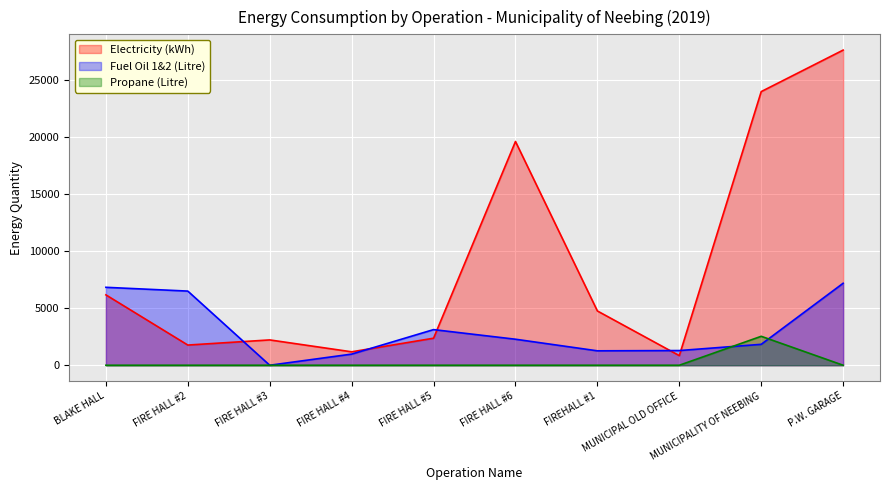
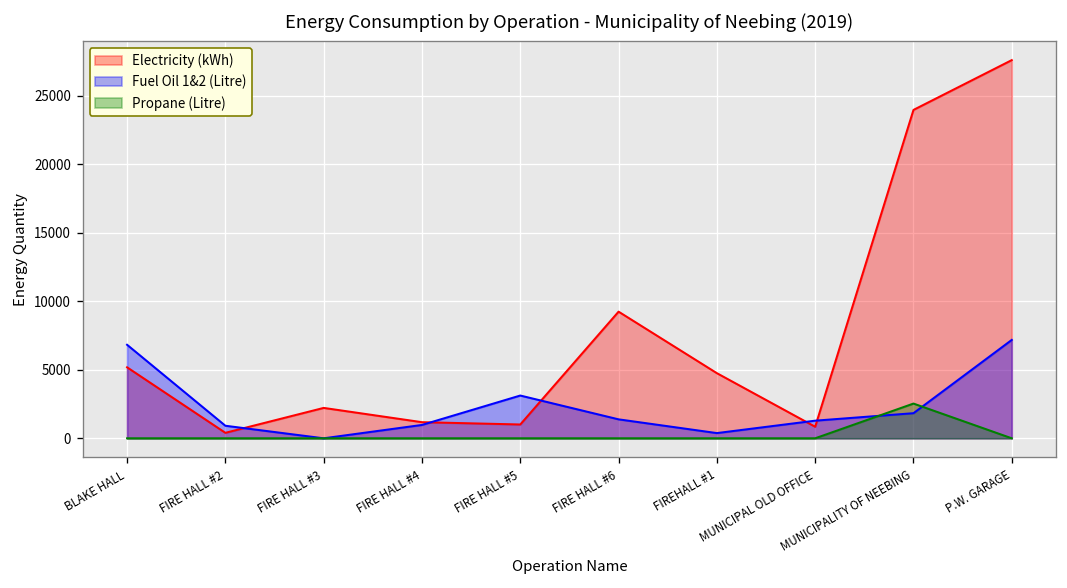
  {
    "Electricity (kWh)": {
-     "BLAKE HALL": 6200,
-     "FIRE HALL #2": 1800,
+     "BLAKE HALL": 5200,
+     "FIRE HALL #2": 400,
      "FIRE HALL #3": 2200,
-     "FIRE HALL #5": 2400,
-     "FIRE HALL #6": 19600,
+     "FIRE HALL #5": 1000,
+     "FIRE HALL #6": 9200,
      "FIREHALL #1": 4800,
      "MUNICIPAL OLD OFFICE": 800,
      "MUNICIPALITY OF NEEBING": 24000,
      "P.W. GARAGE": 27600
    },
    "Fuel Oil 1&2 (Litre)": {
      "BLAKE HALL": 6800,
-     "FIRE HALL #2": 6500,
+     "FIRE HALL #2": 900,
      "FIRE HALL #5": 3100,
-     "FIRE HALL #6": 2300,
-     "FIREHALL #1": 1300,
+     "FIRE HALL #6": 1400,
+     "FIREHALL #1": 400,
      "MUNICIPAL OLD OFFICE": 1300,
      "MUNICIPALITY OF NEEBING": 1800,
      "P.W. GARAGE": 7200
    },
    "Propane (Litre)": {
      "BLAKE HALL": 0,
      "FIRE HALL #2": 0,
      "FIRE HALL #4": 0,
      "FIRE HALL #5": 0,
      "FIRE HALL #6": 0,
      "FIREHALL #1": 0,
      "MUNICIPAL OLD OFFICE": 0,
      "MUNICIPALITY OF NEEBING": 2500,
      "P.W. GARAGE": 0
    }
  }
